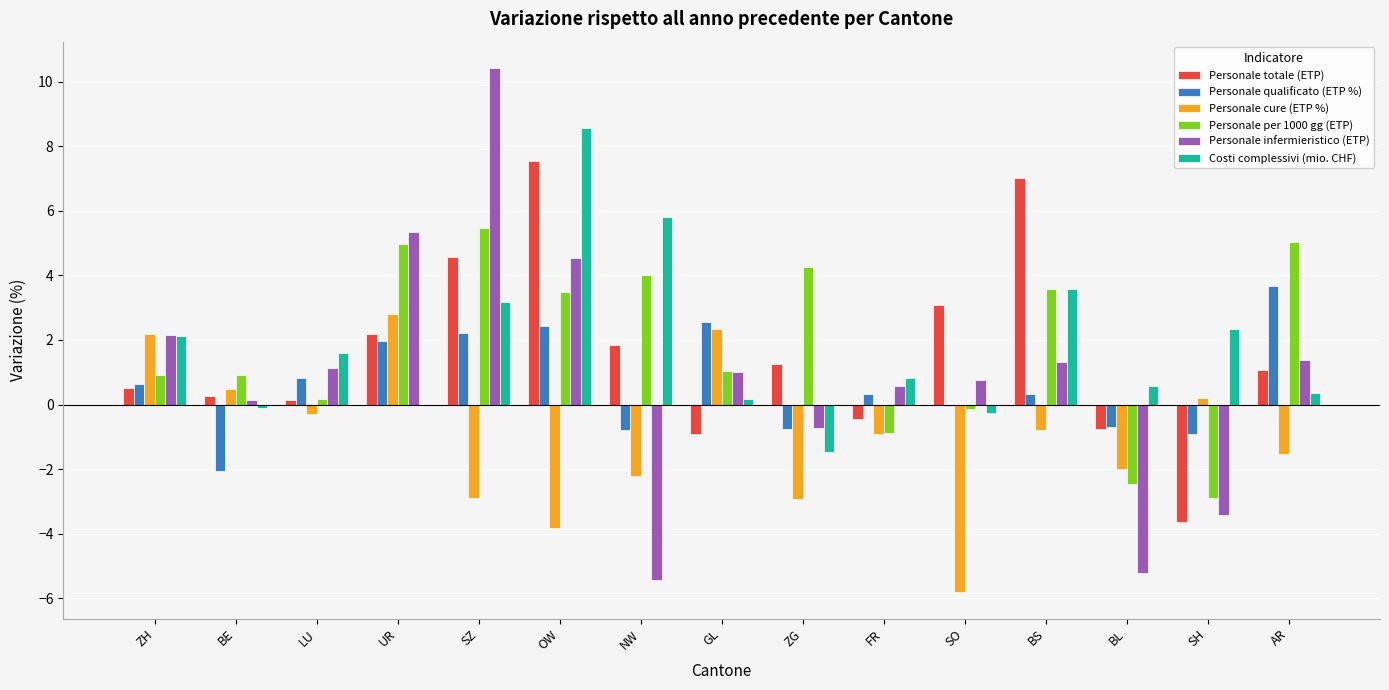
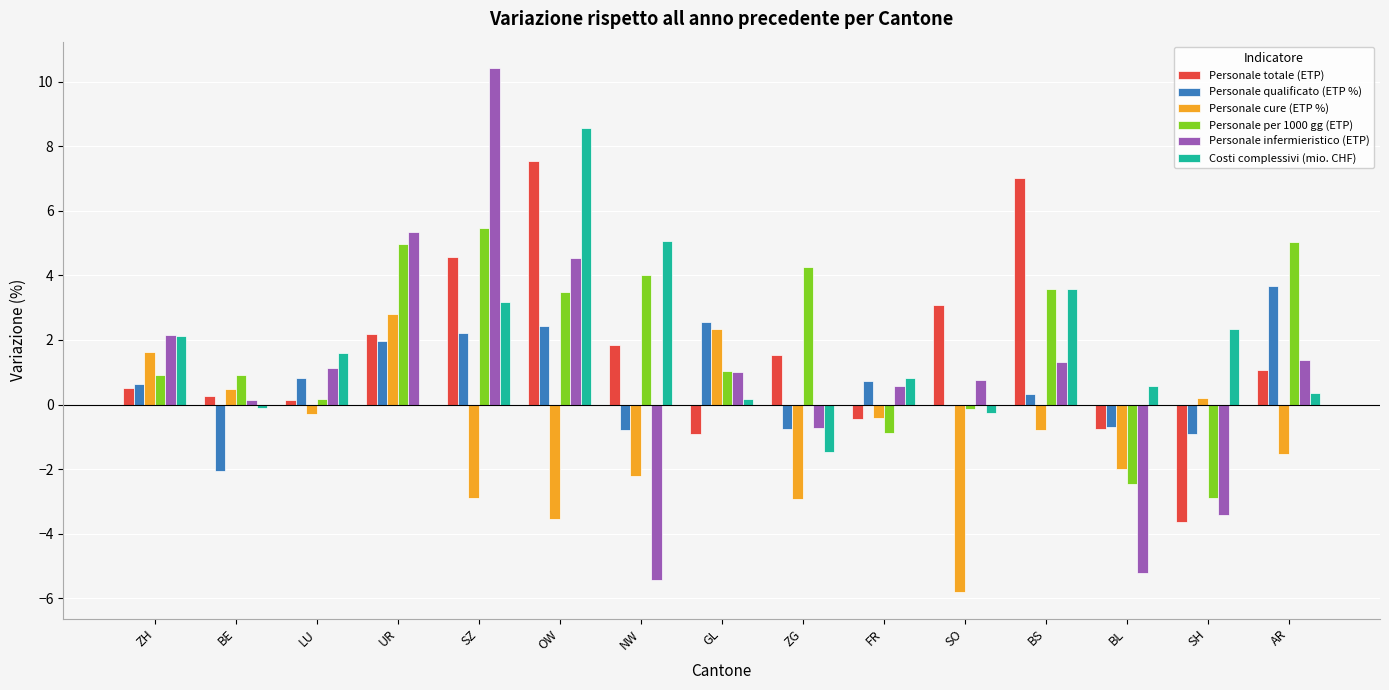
  {
    "Personale totale (ETP)": {
      "ZH": 0.5,
      "BE": 0.3,
      "LU": 0.1,
      "UR": 2.2,
      "SZ": 4.6,
      "OW": 7.5,
      "NW": 1.9,
      "GL": -0.9,
-     "ZG": 1.3,
+     "ZG": 1.5,
      "FR": -0.4,
      "SO": 3.1,
      "BS": 7.0,
      "BL": -0.8,
      "SH": -3.6,
      "AR": 1.1
    },
    "Personale qualificato (ETP %)": {
      "ZH": 0.6,
      "BE": -2.1,
      "LU": 0.8,
      "UR": 2.0,
      "SZ": 2.2,
      "OW": 2.4,
      "NW": -0.8,
      "GL": 2.5,
      "ZG": -0.8,
-     "FR": 0.3,
+     "FR": 0.7,
      "BS": 0.3,
      "BL": -0.7,
      "SH": -0.9,
      "AR": 3.7
    },
    "Personale cure (ETP %)": {
-     "ZH": 2.2,
+     "ZH": 1.6,
      "BE": 0.5,
      "LU": -0.3,
      "UR": 2.8,
      "SZ": -2.9,
-     "OW": -3.8,
+     "OW": -3.6,
      "NW": -2.2,
      "GL": 2.3,
      "ZG": -2.9,
-     "FR": -0.9,
+     "FR": -0.4,
      "SO": -5.8,
      "BS": -0.8,
      "BL": -2.0,
      "SH": 0.2,
      "AR": -1.5
    },
    "Personale per 1000 gg (ETP)": {
      "ZH": 0.9,
      "BE": 0.9,
      "LU": 0.2,
      "UR": 5.0,
      "SZ": 5.5,
      "OW": 3.5,
      "NW": 4.0,
      "GL": 1.1,
      "ZG": 4.3,
      "FR": -0.9,
      "SO": -0.1,
      "BS": 3.6,
      "BL": -2.5,
      "SH": -2.9,
      "AR": 5.0
    },
    "Personale infermieristico (ETP)": {
      "ZH": 2.1,
      "BE": 0.1,
      "LU": 1.1,
      "UR": 5.3,
      "SZ": 10.4,
      "OW": 4.5,
      "NW": -5.4,
      "GL": 1.0,
      "ZG": -0.7,
      "FR": 0.6,
      "SO": 0.8,
      "BS": 1.3,
      "BL": -5.2,
      "SH": -3.4,
      "AR": 1.4
    },
    "Costi complessivi (mio. CHF)": {
      "ZH": 2.1,
      "BE": -0.1,
      "LU": 1.6,
      "UR": 0.0,
      "SZ": 3.2,
      "OW": 8.6,
-     "NW": 5.8,
+     "NW": 5.1,
      "GL": 0.2,
      "ZG": -1.5,
      "FR": 0.8,
      "SO": -0.3,
      "BS": 3.6,
      "BL": 0.6,
      "SH": 2.3,
      "AR": 0.3
    }
  }
